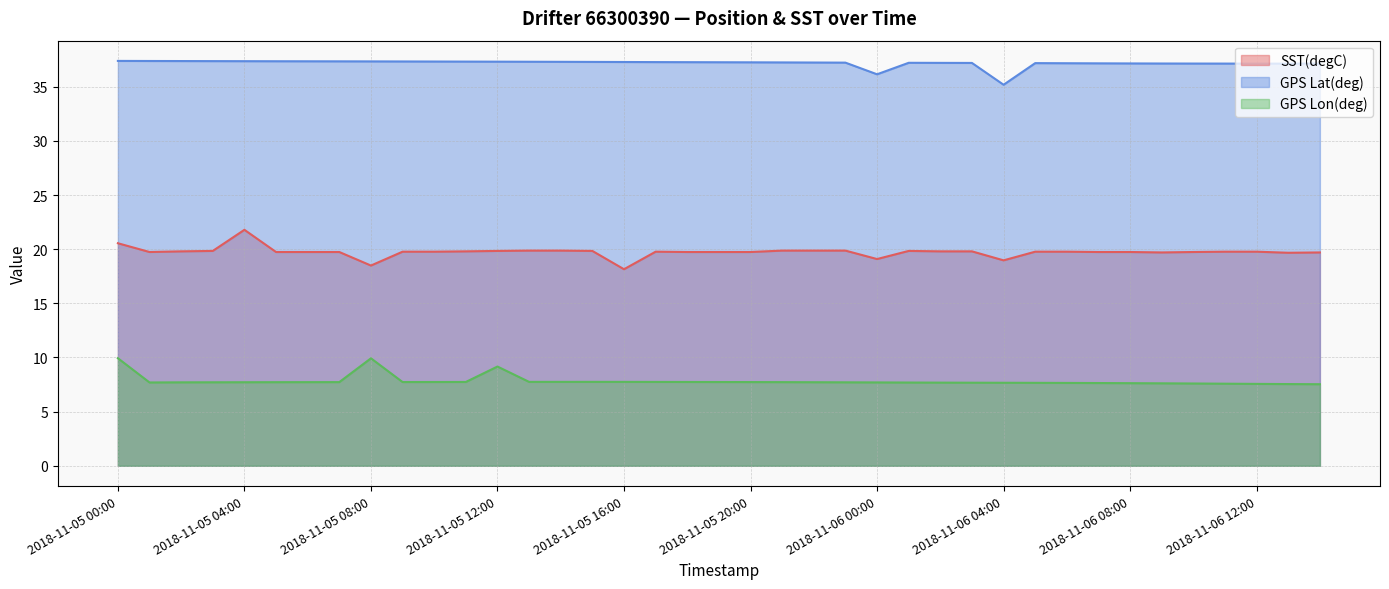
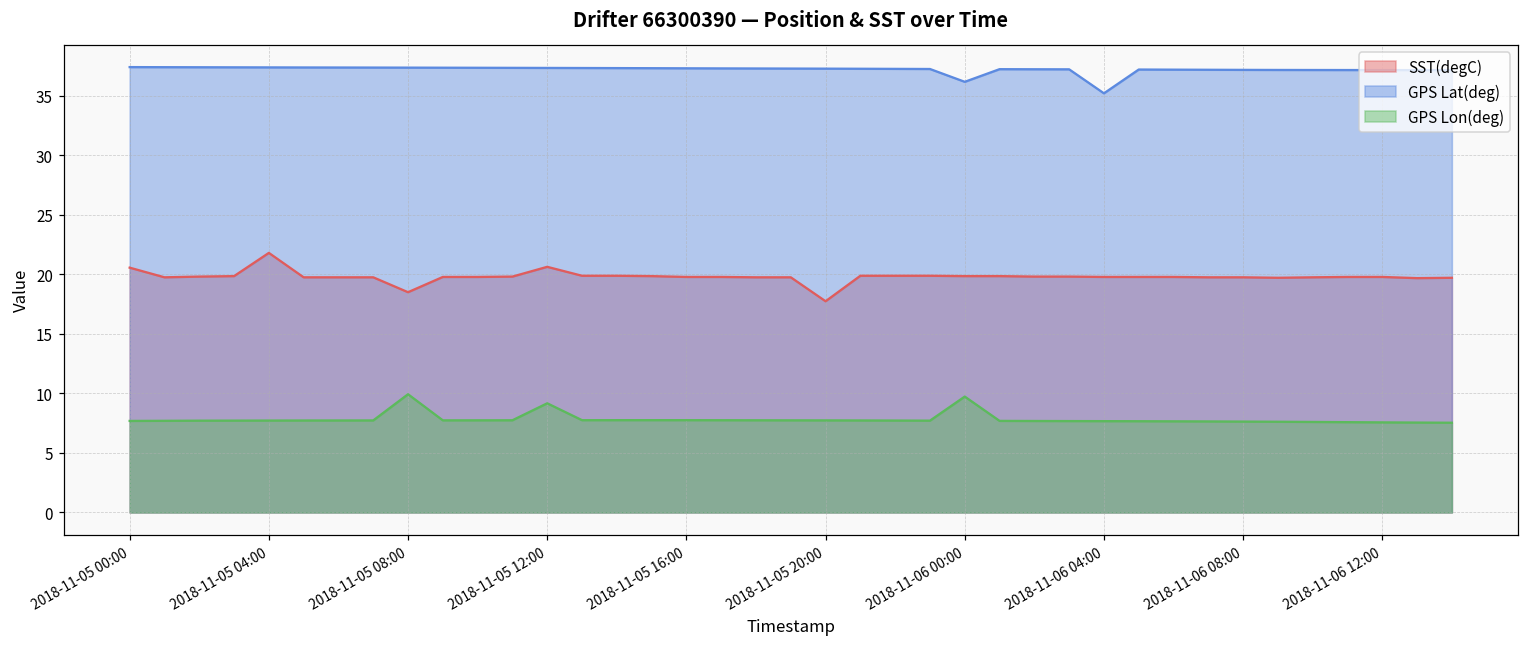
  {
    "SST(degC)": {
      "2018-11-05 00:00": 20.6,
      "2018-11-05 04:00": 21.8,
      "2018-11-05 08:00": 18.5,
-     "2018-11-05 12:00": 19.8,
-     "2018-11-05 16:00": 18.2,
-     "2018-11-05 20:00": 19.7,
-     "2018-11-06 00:00": 19.1,
-     "2018-11-06 04:00": 19.0,
+     "2018-11-05 12:00": 20.6,
+     "2018-11-05 16:00": 19.8,
+     "2018-11-05 20:00": 17.7,
+     "2018-11-06 00:00": 19.8,
+     "2018-11-06 04:00": 19.8,
      "2018-11-06 08:00": 19.7,
      "2018-11-06 12:00": 19.8
    },
    "GPS Lat(deg)": {
      "2018-11-05 00:00": 37.4,
      "2018-11-05 04:00": 37.4,
      "2018-11-05 08:00": 37.3,
      "2018-11-05 12:00": 37.3,
      "2018-11-05 16:00": 37.3,
      "2018-11-05 20:00": 37.3,
      "2018-11-06 00:00": 36.2,
      "2018-11-06 04:00": 35.2,
      "2018-11-06 08:00": 37.2
    },
    "GPS Lon(deg)": {
-     "2018-11-05 00:00": 9.9,
+     "2018-11-05 00:00": 7.7,
      "2018-11-05 04:00": 7.7,
      "2018-11-05 08:00": 9.9,
      "2018-11-05 12:00": 9.2,
      "2018-11-05 16:00": 7.7,
      "2018-11-05 20:00": 7.7,
-     "2018-11-06 00:00": 7.7,
+     "2018-11-06 00:00": 9.7,
      "2018-11-06 04:00": 7.7,
      "2018-11-06 08:00": 7.6,
      "2018-11-06 12:00": 7.6
    }
  }
